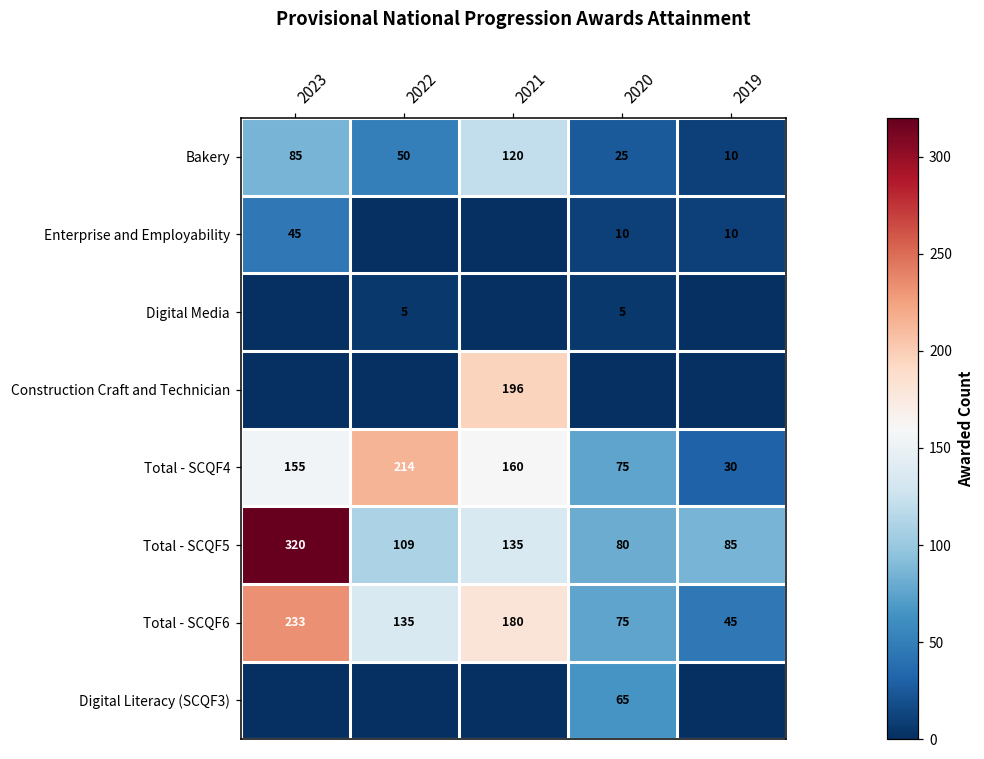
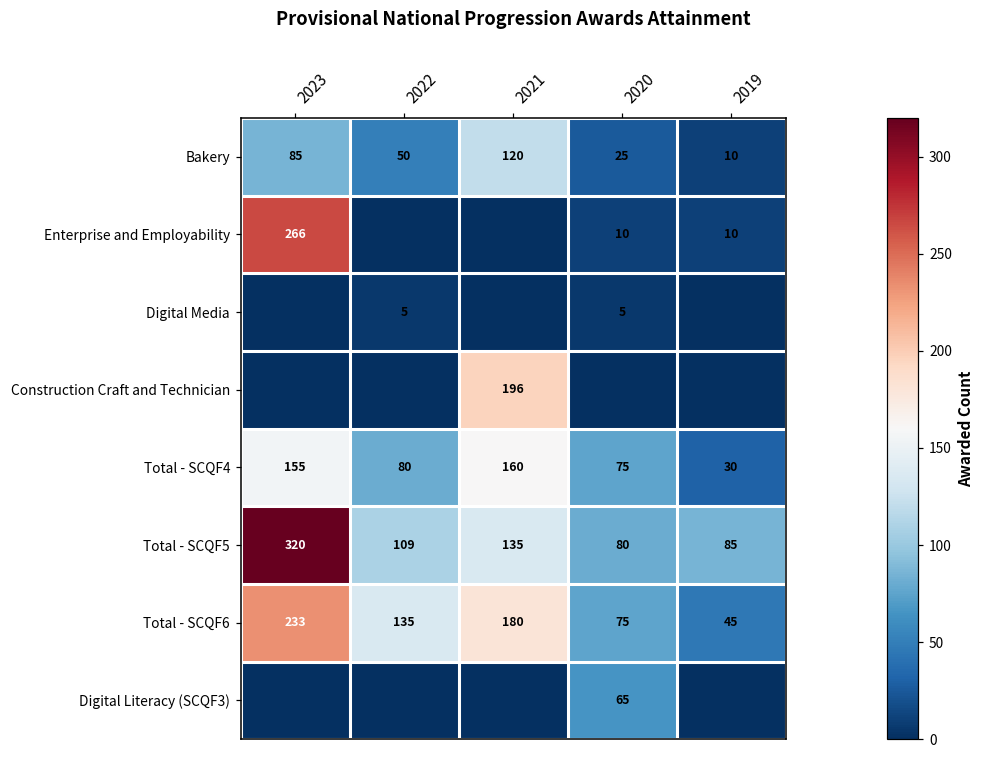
  {
    "Bakery": {
      "2023": 85,
      "2022": 50,
      "2021": 120,
      "2020": 25,
      "2019": 10
    },
    "Enterprise and Employability": {
-     "2023": 45,
+     "2023": 266,
      "2020": 10,
      "2019": 10
    },
    "Digital Media": {
      "2022": 5,
      "2020": 5
    },
    "Construction Craft and Technician": {
      "2021": 196
    },
    "Total - SCQF4": {
      "2023": 155,
-     "2022": 214,
+     "2022": 80,
      "2021": 160,
      "2020": 75,
      "2019": 30
    },
    "Total - SCQF5": {
      "2023": 320,
      "2022": 109,
      "2021": 135,
      "2020": 80,
      "2019": 85
    },
    "Total - SCQF6": {
      "2023": 233,
      "2022": 135,
      "2021": 180,
      "2020": 75,
      "2019": 45
    },
    "Digital Literacy (SCQF3)": {
      "2020": 65
    }
  }
